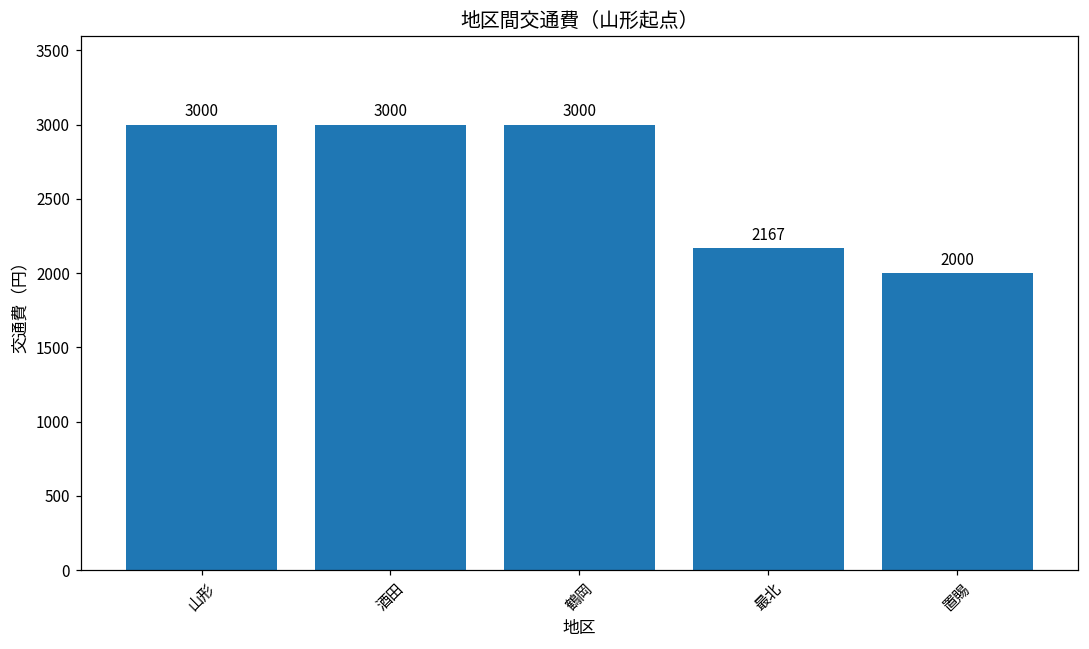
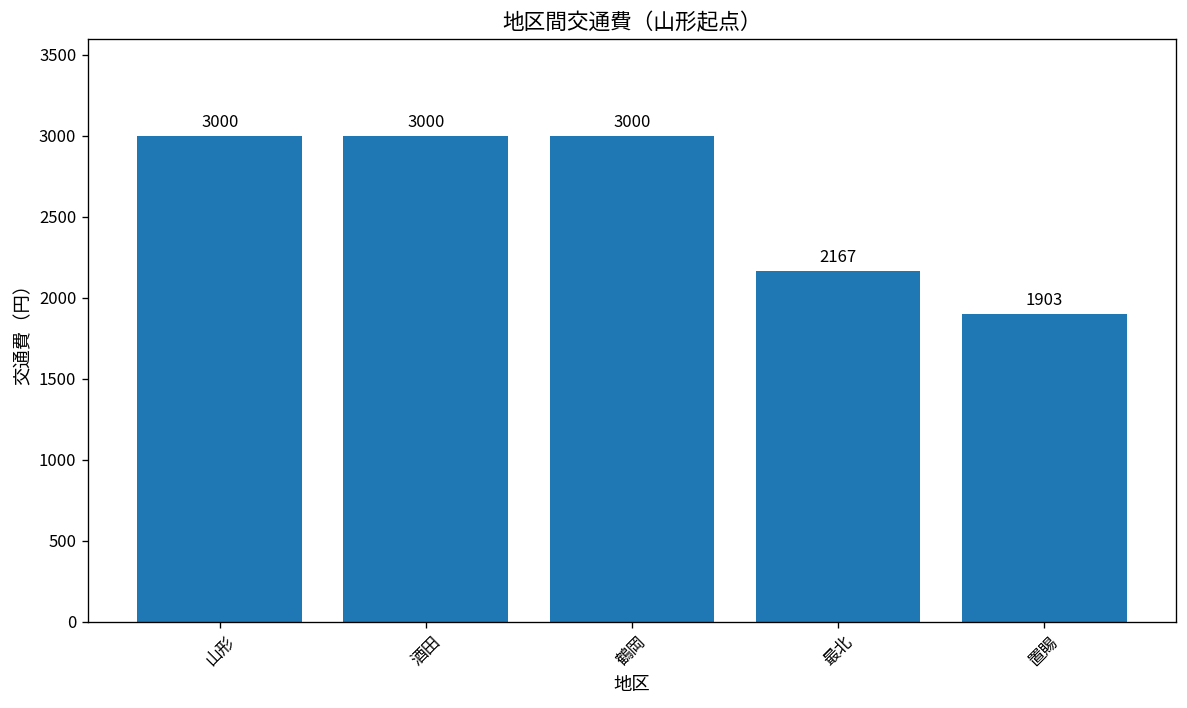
  {
    "山形": 3000,
    "酒田": 3000,
    "鶴岡": 3000,
    "最北": 2167,
-   "置賜": 2000
+   "置賜": 1903
  }
